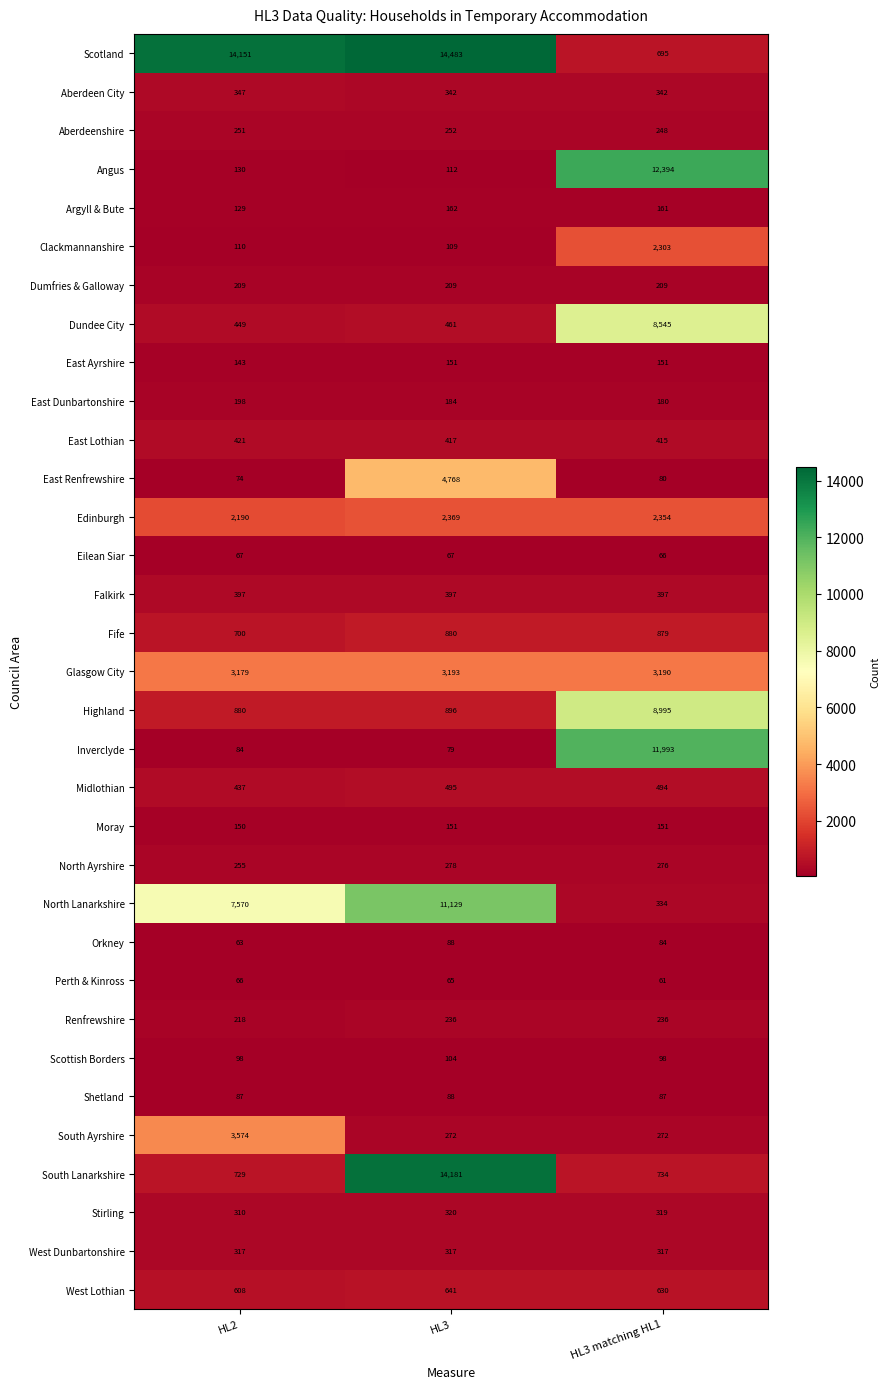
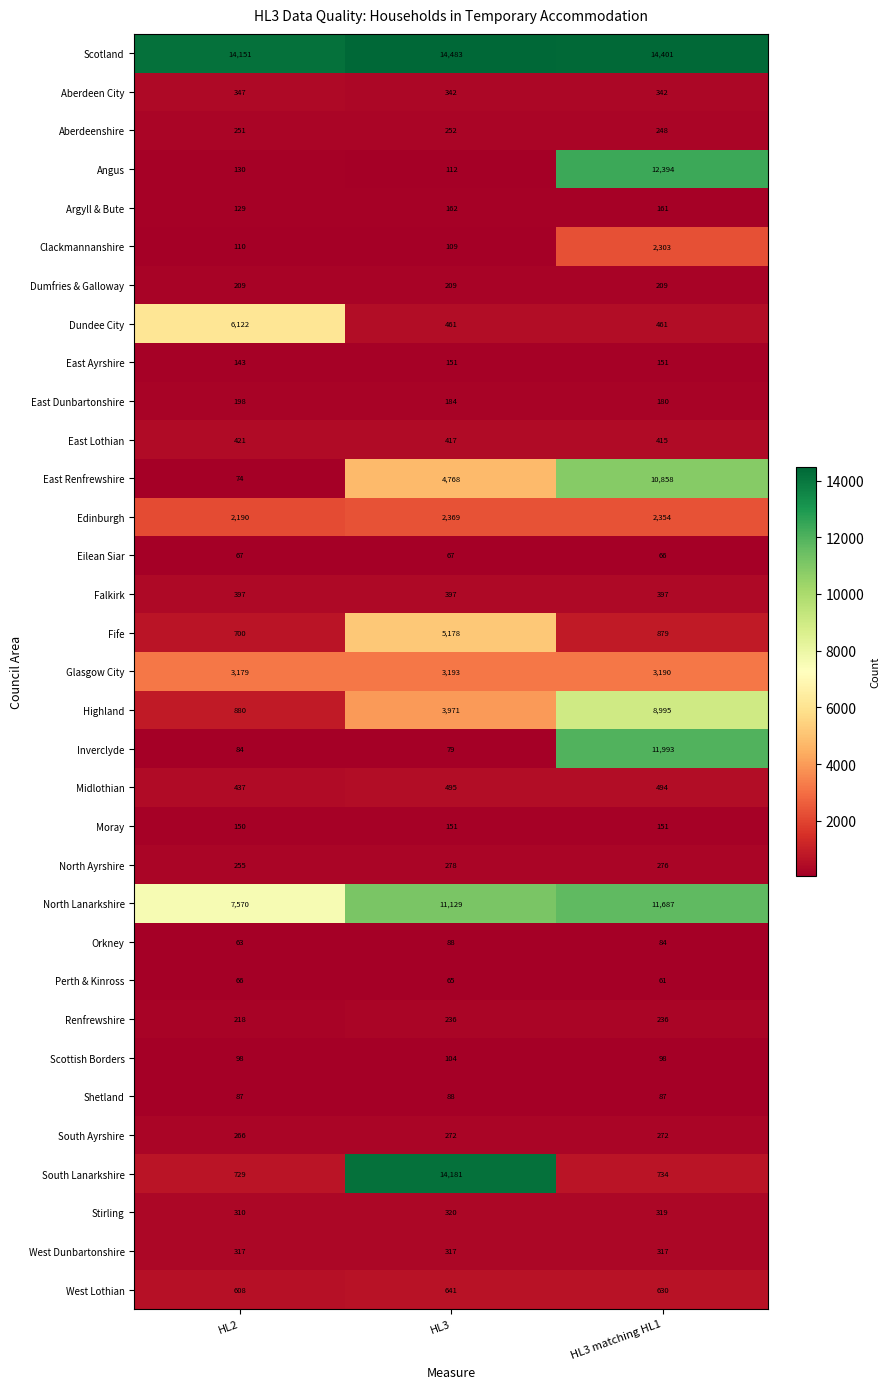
  {
    "Scotland": {
      "HL2": "14,151",
      "HL3": "14,483",
-     "HL3 matching HL1": "695"
+     "HL3 matching HL1": "14,401"
    },
    "Aberdeen City": {
      "HL2": "347",
      "HL3": "342",
      "HL3 matching HL1": "342"
    },
    "Aberdeenshire": {
      "HL2": "251",
      "HL3": "252",
      "HL3 matching HL1": "248"
    },
    "Angus": {
      "HL2": "130",
      "HL3": "112",
      "HL3 matching HL1": "12,394"
    },
    "Argyll & Bute": {
      "HL2": "129",
      "HL3": "162",
      "HL3 matching HL1": "161"
    },
    "Clackmannanshire": {
      "HL2": "110",
      "HL3": "109",
      "HL3 matching HL1": "2,303"
    },
    "Dumfries & Galloway": {
      "HL2": "209",
      "HL3": "209",
      "HL3 matching HL1": "209"
    },
    "Dundee City": {
-     "HL2": "449",
+     "HL2": "6,122",
      "HL3": "461",
-     "HL3 matching HL1": "8,545"
+     "HL3 matching HL1": "461"
    },
    "East Ayrshire": {
      "HL2": "143",
      "HL3": "151",
      "HL3 matching HL1": "151"
    },
    "East Dunbartonshire": {
      "HL2": "198",
      "HL3": "184",
      "HL3 matching HL1": "180"
    },
    "East Lothian": {
      "HL2": "421",
      "HL3": "417",
      "HL3 matching HL1": "415"
    },
    "East Renfrewshire": {
      "HL2": "74",
      "HL3": "4,768",
-     "HL3 matching HL1": "80"
+     "HL3 matching HL1": "10,858"
    },
    "Edinburgh": {
      "HL2": "2,190",
      "HL3": "2,369",
      "HL3 matching HL1": "2,354"
    },
    "Eilean Siar": {
      "HL2": "67",
      "HL3": "67",
      "HL3 matching HL1": "66"
    },
    "Falkirk": {
      "HL2": "397",
      "HL3": "397",
      "HL3 matching HL1": "397"
    },
    "Fife": {
      "HL2": "700",
-     "HL3": "880",
+     "HL3": "5,178",
      "HL3 matching HL1": "879"
    },
    "Glasgow City": {
      "HL2": "3,179",
      "HL3": "3,193",
      "HL3 matching HL1": "3,190"
    },
    "Highland": {
      "HL2": "880",
-     "HL3": "896",
+     "HL3": "3,971",
      "HL3 matching HL1": "8,995"
    },
    "Inverclyde": {
      "HL2": "84",
      "HL3": "79",
      "HL3 matching HL1": "11,993"
    },
    "Midlothian": {
      "HL2": "437",
      "HL3": "495",
      "HL3 matching HL1": "494"
    },
    "Moray": {
      "HL2": "150",
      "HL3": "151",
      "HL3 matching HL1": "151"
    },
    "North Ayrshire": {
      "HL2": "255",
      "HL3": "278",
      "HL3 matching HL1": "276"
    },
    "North Lanarkshire": {
      "HL2": "7,570",
      "HL3": "11,129",
-     "HL3 matching HL1": "334"
+     "HL3 matching HL1": "11,687"
    },
    "Orkney": {
      "HL2": "63",
      "HL3": "88",
      "HL3 matching HL1": "84"
    },
    "Perth & Kinross": {
      "HL2": "66",
      "HL3": "65",
      "HL3 matching HL1": "61"
    },
    "Renfrewshire": {
      "HL2": "218",
      "HL3": "236",
      "HL3 matching HL1": "236"
    },
    "Scottish Borders": {
      "HL2": "98",
      "HL3": "104",
      "HL3 matching HL1": "98"
    },
    "Shetland": {
      "HL2": "87",
      "HL3": "88",
      "HL3 matching HL1": "87"
    },
    "South Ayrshire": {
-     "HL2": "3,574",
+     "HL2": "266",
      "HL3": "272",
      "HL3 matching HL1": "272"
    },
    "South Lanarkshire": {
      "HL2": "729",
      "HL3": "14,181",
      "HL3 matching HL1": "734"
    },
    "Stirling": {
      "HL2": "310",
      "HL3": "320",
      "HL3 matching HL1": "319"
    },
    "West Dunbartonshire": {
      "HL2": "317",
      "HL3": "317",
      "HL3 matching HL1": "317"
    },
    "West Lothian": {
      "HL2": "608",
      "HL3": "641",
      "HL3 matching HL1": "630"
    }
  }
